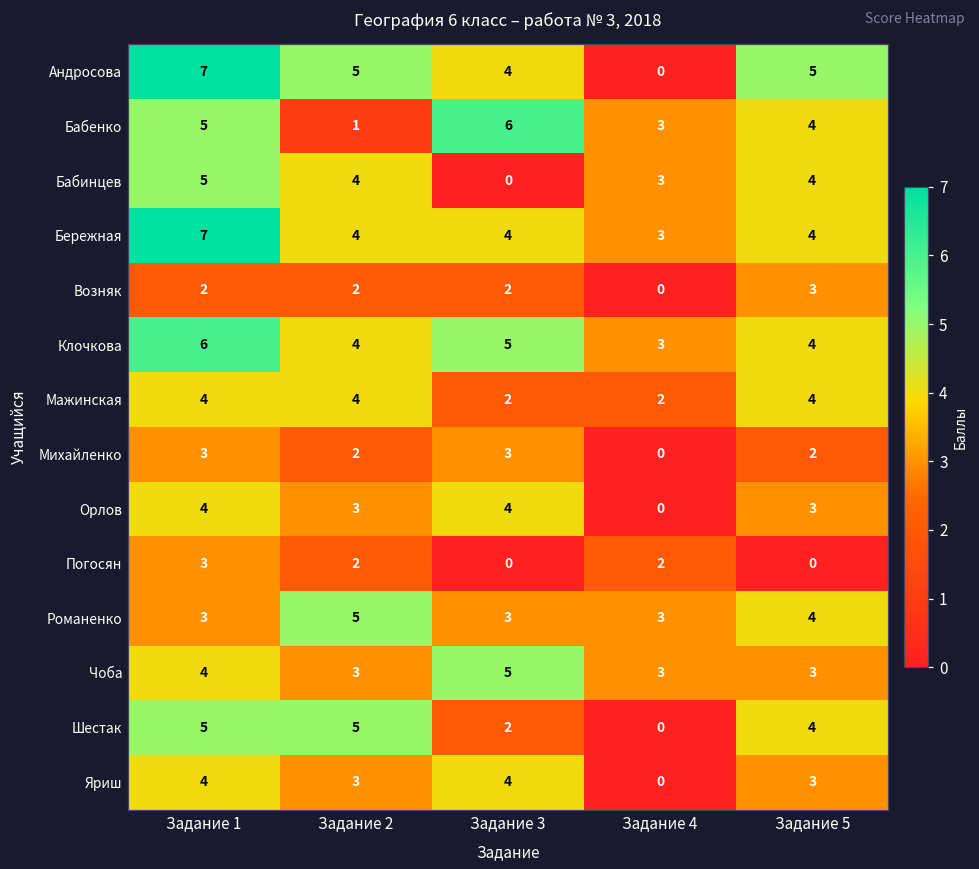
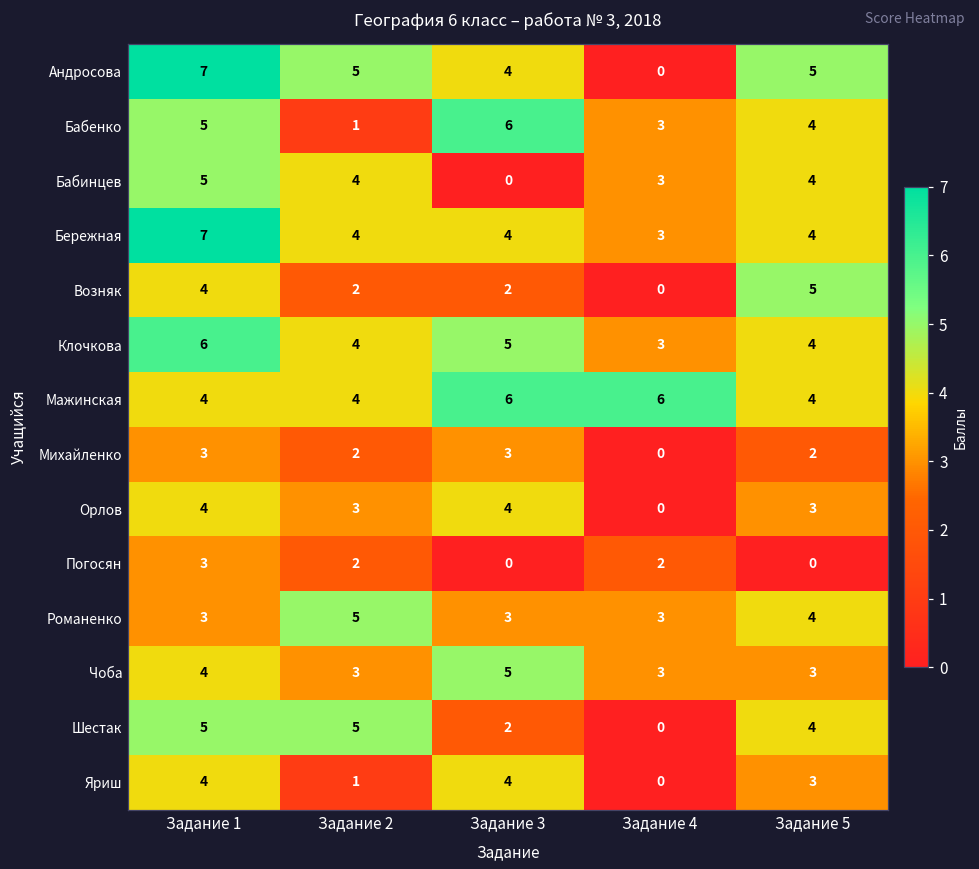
  {
    "Андросова": {
      "Задание 1": 7,
      "Задание 2": 5,
      "Задание 3": 4,
      "Задание 4": 0,
      "Задание 5": 5
    },
    "Бабенко": {
      "Задание 1": 5,
      "Задание 2": 1,
      "Задание 3": 6,
      "Задание 4": 3,
      "Задание 5": 4
    },
    "Бабинцев": {
      "Задание 1": 5,
      "Задание 2": 4,
      "Задание 3": 0,
      "Задание 4": 3,
      "Задание 5": 4
    },
    "Бережная": {
      "Задание 1": 7,
      "Задание 2": 4,
      "Задание 3": 4,
      "Задание 4": 3,
      "Задание 5": 4
    },
    "Возняк": {
-     "Задание 1": 2,
+     "Задание 1": 4,
      "Задание 2": 2,
      "Задание 3": 2,
      "Задание 4": 0,
-     "Задание 5": 3
+     "Задание 5": 5
    },
    "Клочкова": {
      "Задание 1": 6,
      "Задание 2": 4,
      "Задание 3": 5,
      "Задание 4": 3,
      "Задание 5": 4
    },
    "Мажинская": {
      "Задание 1": 4,
      "Задание 2": 4,
-     "Задание 3": 2,
-     "Задание 4": 2,
+     "Задание 3": 6,
+     "Задание 4": 6,
      "Задание 5": 4
    },
    "Михайленко": {
      "Задание 1": 3,
      "Задание 2": 2,
      "Задание 3": 3,
      "Задание 4": 0,
      "Задание 5": 2
    },
    "Орлов": {
      "Задание 1": 4,
      "Задание 2": 3,
      "Задание 3": 4,
      "Задание 4": 0,
      "Задание 5": 3
    },
    "Погосян": {
      "Задание 1": 3,
      "Задание 2": 2,
      "Задание 3": 0,
      "Задание 4": 2,
      "Задание 5": 0
    },
    "Романенко": {
      "Задание 1": 3,
      "Задание 2": 5,
      "Задание 3": 3,
      "Задание 4": 3,
      "Задание 5": 4
    },
    "Чоба": {
      "Задание 1": 4,
      "Задание 2": 3,
      "Задание 3": 5,
      "Задание 4": 3,
      "Задание 5": 3
    },
    "Шестак": {
      "Задание 1": 5,
      "Задание 2": 5,
      "Задание 3": 2,
      "Задание 4": 0,
      "Задание 5": 4
    },
    "Яриш": {
      "Задание 1": 4,
-     "Задание 2": 3,
+     "Задание 2": 1,
      "Задание 3": 4,
      "Задание 4": 0,
      "Задание 5": 3
    }
  }
